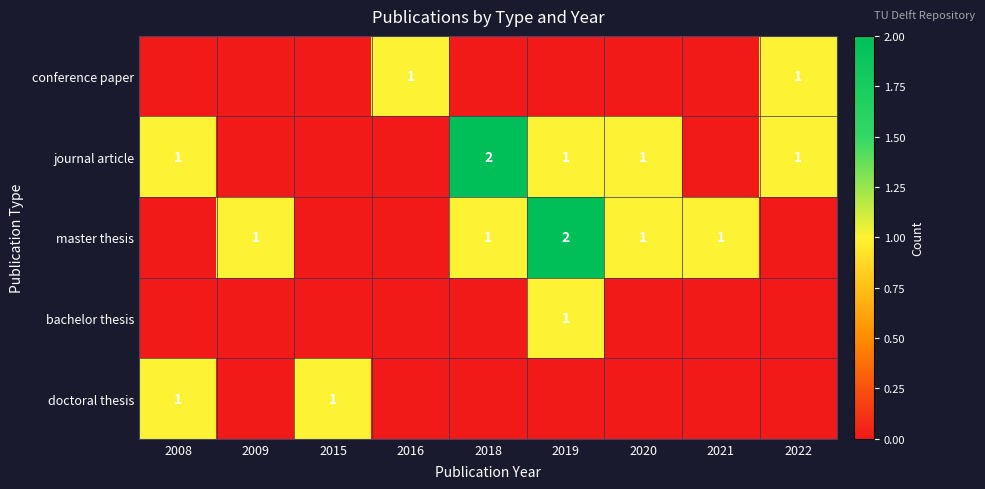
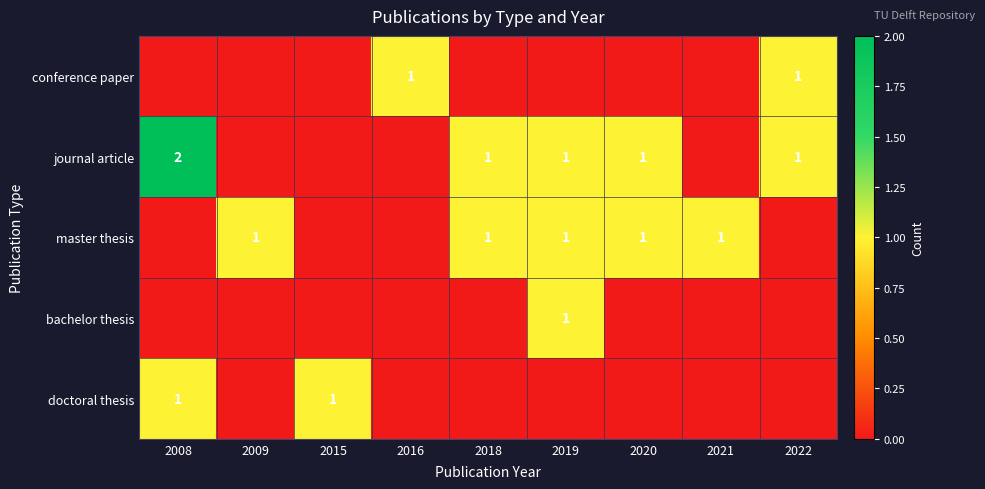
  {
    "conference paper": {
      "2016": 1,
      "2022": 1
    },
    "journal article": {
-     "2008": 1,
-     "2018": 2,
+     "2008": 2,
+     "2018": 1,
      "2019": 1,
      "2020": 1,
      "2022": 1
    },
    "master thesis": {
      "2009": 1,
      "2018": 1,
-     "2019": 2,
+     "2019": 1,
      "2020": 1,
      "2021": 1
    },
    "bachelor thesis": {
      "2019": 1
    },
    "doctoral thesis": {
      "2008": 1,
      "2015": 1
    }
  }
